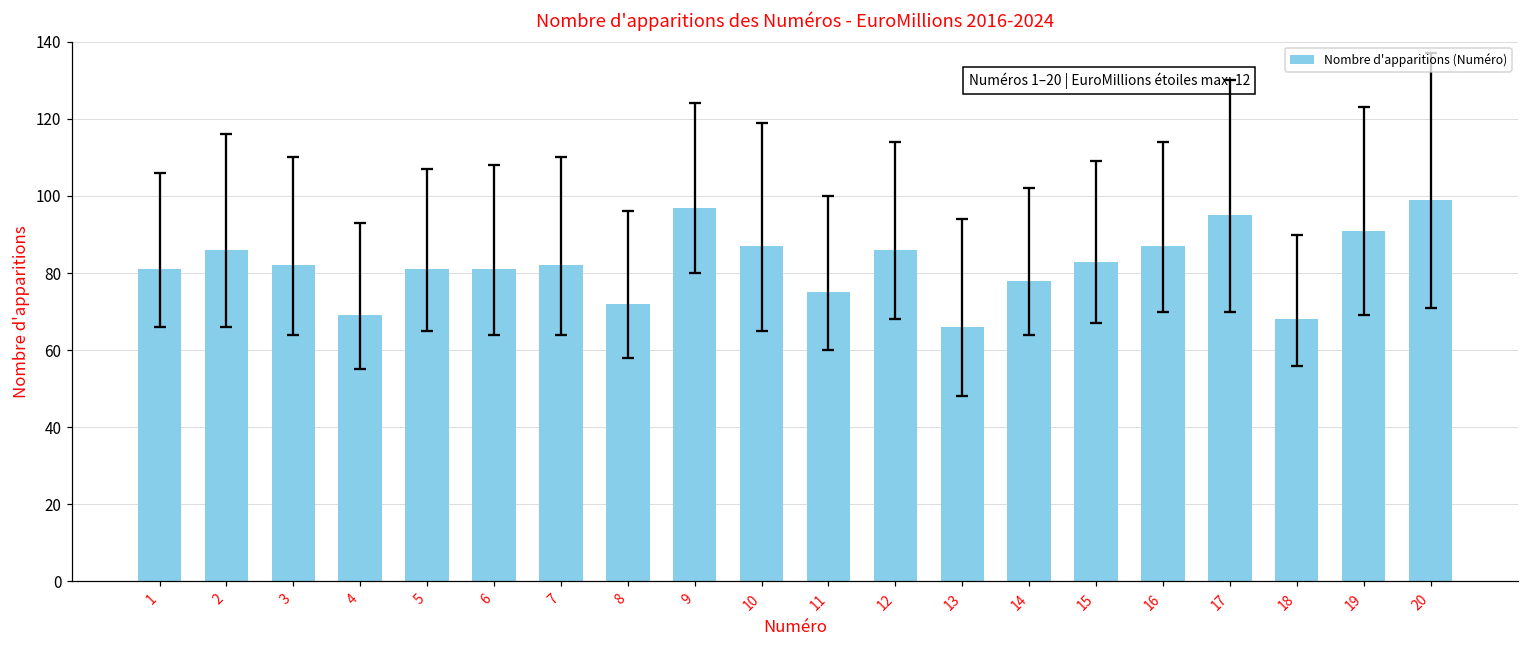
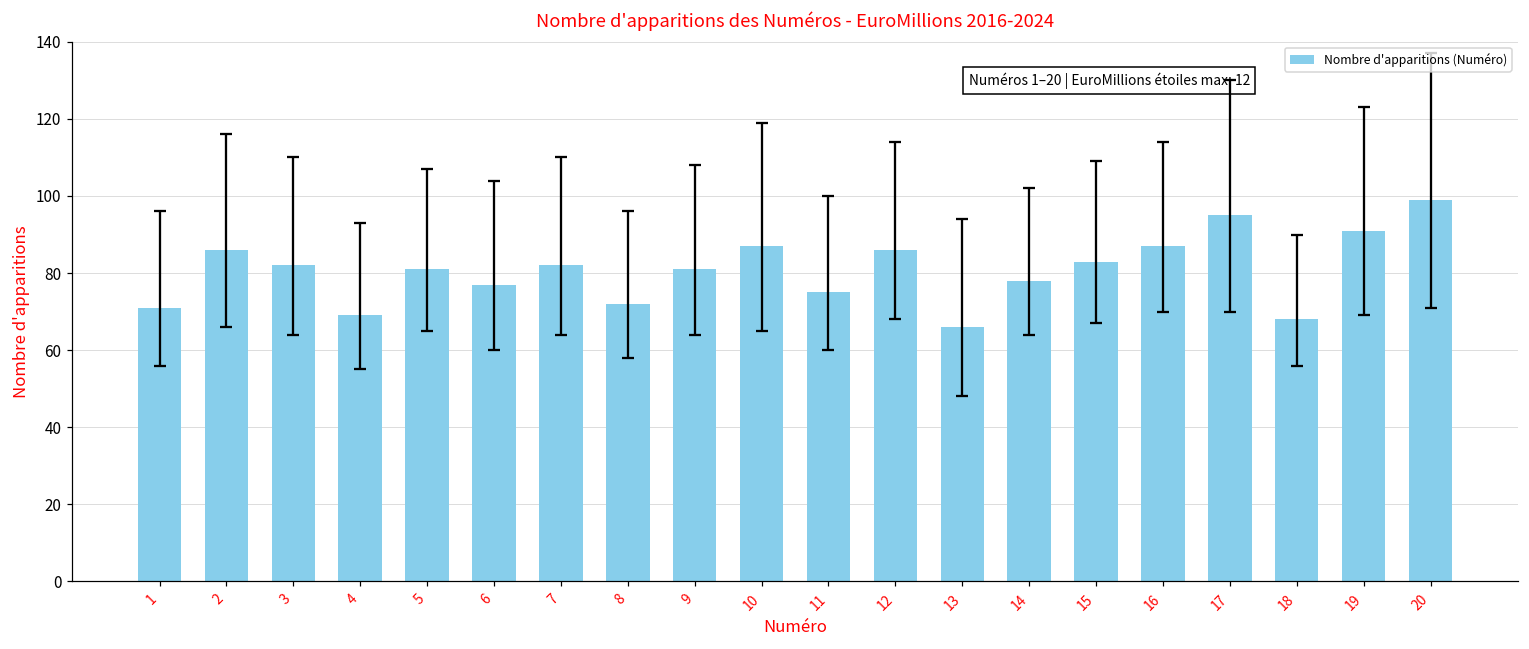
  {
    "Nombre d'apparitions (Numéro)": {
-     "1": 81,
+     "1": 71,
      "2": 86,
      "3": 82,
      "4": 69,
      "5": 81,
-     "6": 81,
+     "6": 77,
      "7": 82,
      "8": 72,
-     "9": 97,
+     "9": 81,
      "10": 87,
      "11": 75,
      "12": 86,
      "13": 66,
      "14": 78,
      "15": 83,
      "16": 87,
      "17": 95,
      "18": 68,
      "19": 91,
      "20": 99
    }
  }
